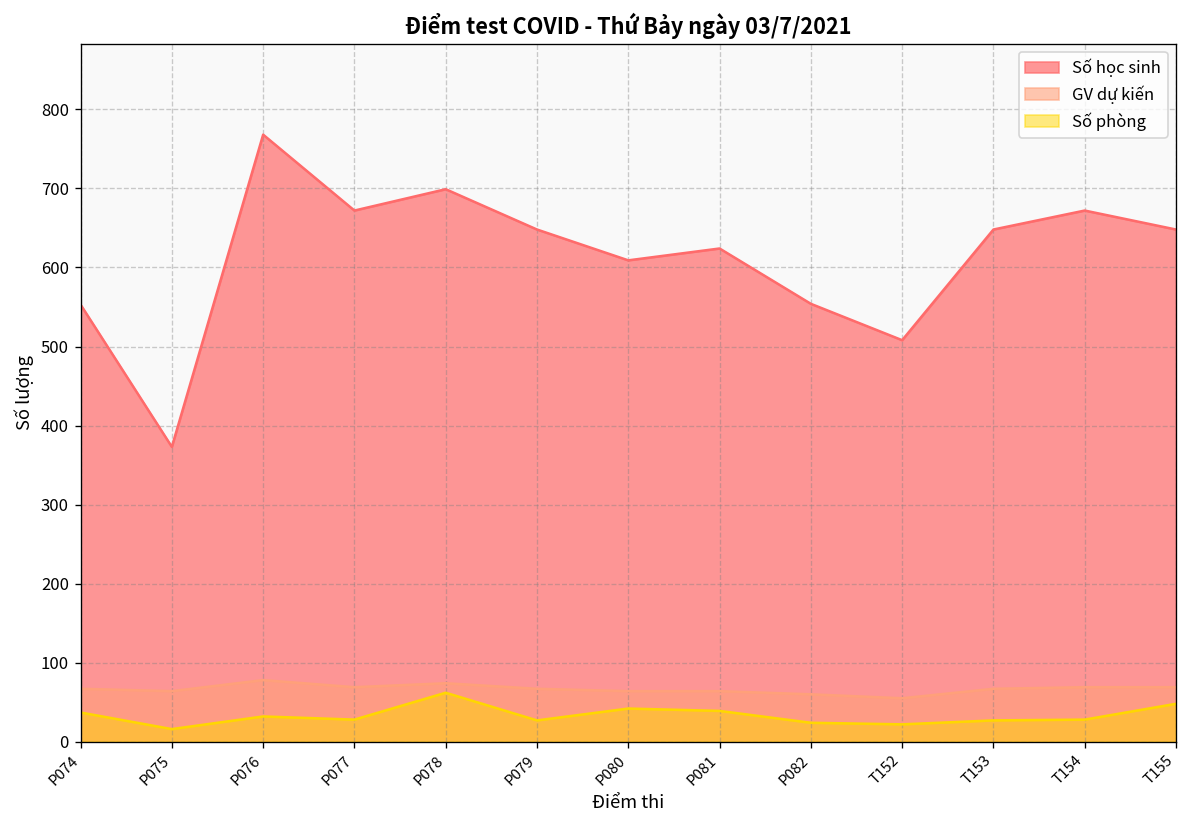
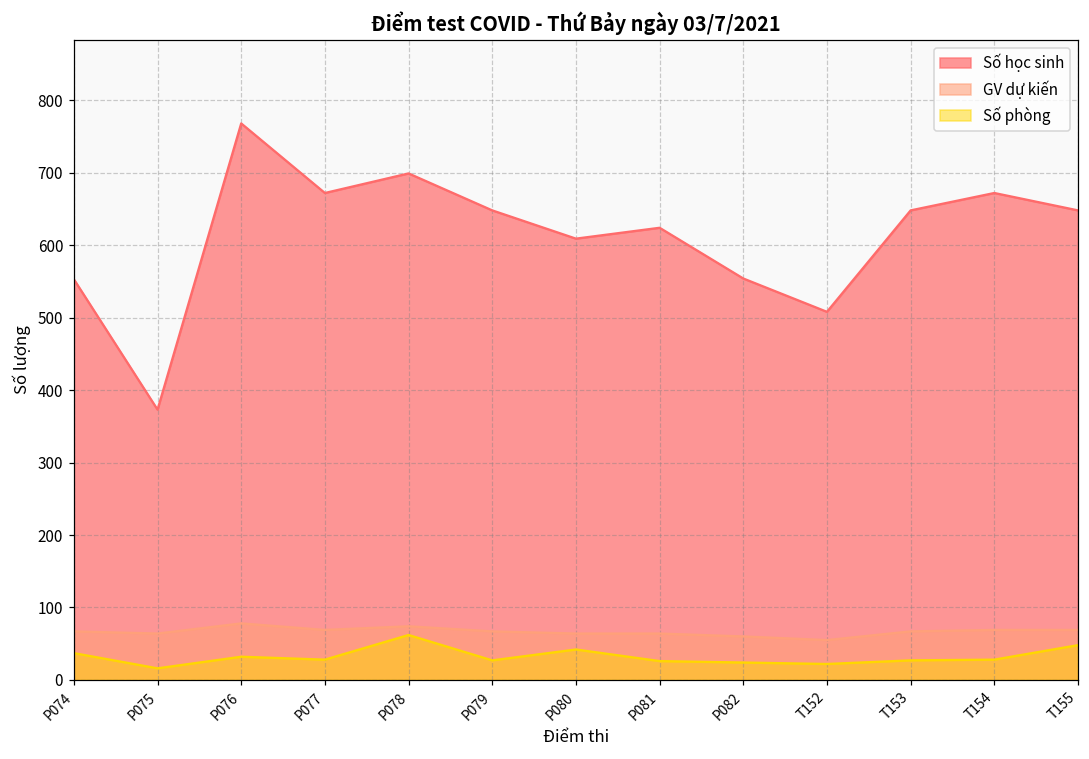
  {
    "Số phòng": {
      "P074": 40,
      "P075": 20,
      "P076": 30,
      "P077": 30,
      "P078": 60,
      "P079": 30,
      "P080": 40,
-     "P081": 40,
+     "P081": 30,
      "P082": 20,
      "T152": 20,
      "T153": 30,
      "T154": 30,
      "T155": 50
    }
  }
